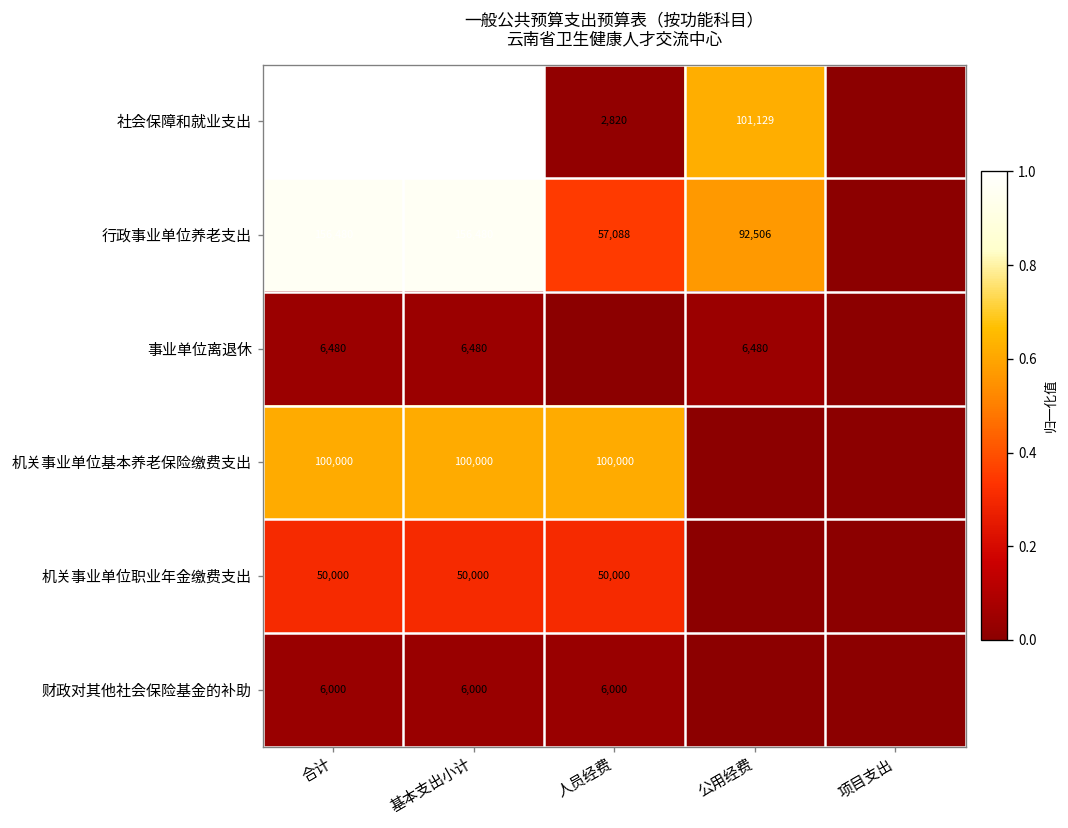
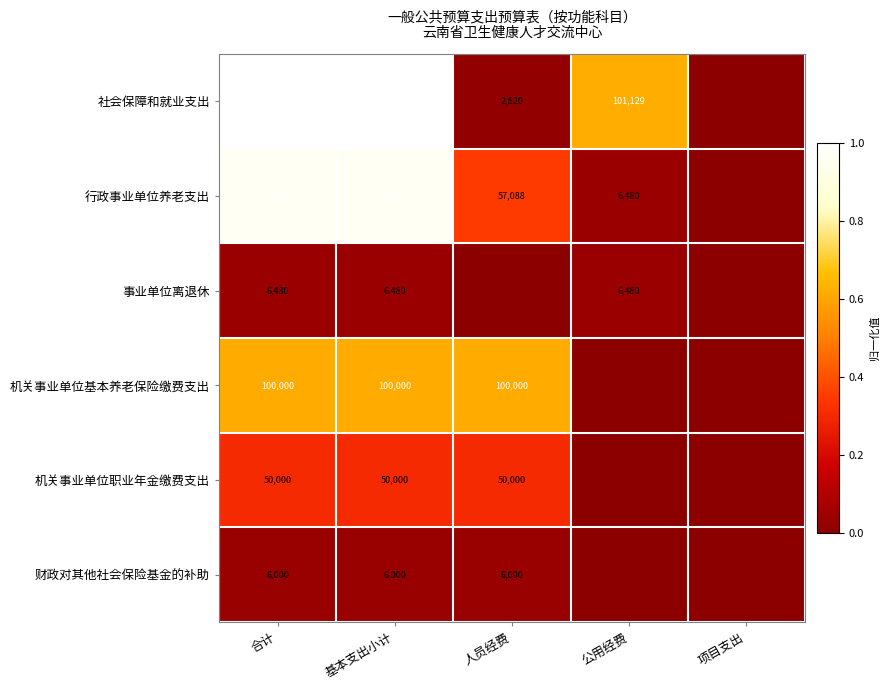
  {
    "社会保障和就业支出": {
      "人员经费": "2,820",
      "公用经费": "101,129"
    },
    "行政事业单位养老支出": {
      "人员经费": "57,088",
-     "公用经费": "92,506"
+     "公用经费": "6,480"
    },
    "事业单位离退休": {
      "合计": "6,480",
      "基本支出小计": "6,480",
      "公用经费": "6,480"
    },
    "机关事业单位基本养老保险缴费支出": {
      "合计": "100,000",
      "基本支出小计": "100,000",
      "人员经费": "100,000"
    },
    "机关事业单位职业年金缴费支出": {
      "合计": "50,000",
      "基本支出小计": "50,000",
      "人员经费": "50,000"
    },
    "财政对其他社会保险基金的补助": {
      "合计": "6,000",
      "基本支出小计": "6,000",
      "人员经费": "6,000"
    }
  }
